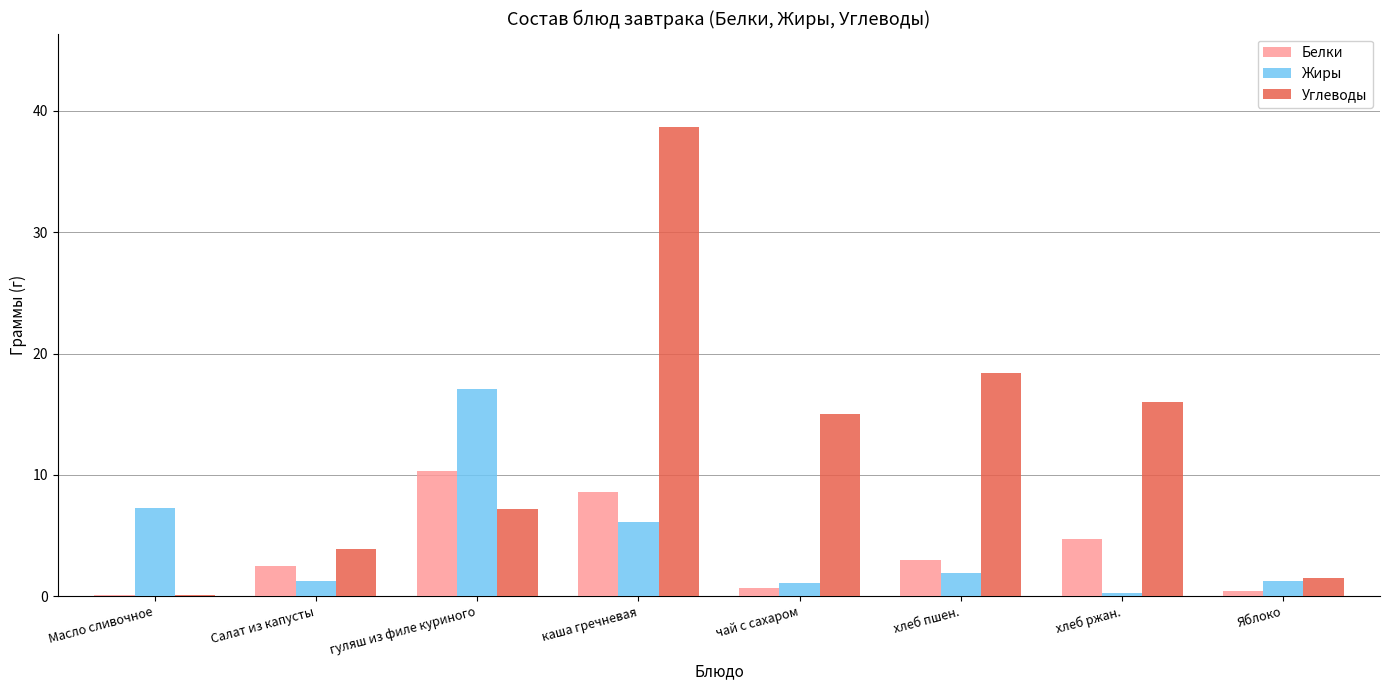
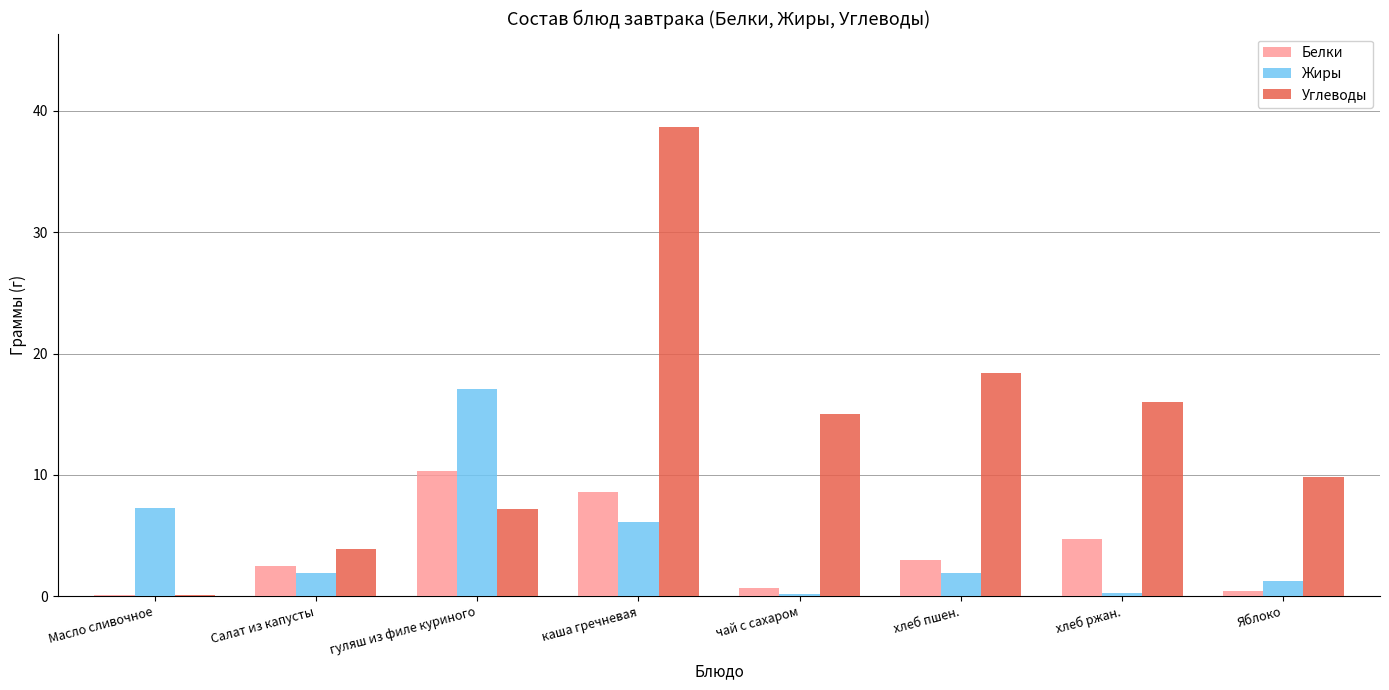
  {
    "Белки": {
      "Салат из капусты": 2.5,
      "гуляш из филе куриного": 10.3,
      "каша гречневая": 8.6,
      "чай с сахаром": 0.7,
      "хлеб пшен.": 3.0,
      "хлеб ржан.": 4.7,
      "Яблоко": 0.4
    },
    "Жиры": {
      "Масло сливочное": 7.3,
-     "Салат из капусты": 1.3,
+     "Салат из капусты": 2.0,
      "гуляш из филе куриного": 17.1,
      "каша гречневая": 6.1,
-     "чай с сахаром": 1.1,
+     "чай с сахаром": 0.2,
      "хлеб пшен.": 1.9,
      "хлеб ржан.": 0.3,
      "Яблоко": 1.3
    },
    "Углеводы": {
      "Салат из капусты": 3.9,
      "гуляш из филе куриного": 7.2,
      "каша гречневая": 38.6,
      "чай с сахаром": 15.0,
      "хлеб пшен.": 18.4,
      "хлеб ржан.": 16.0,
-     "Яблоко": 1.5
+     "Яблоко": 9.8
    }
  }
